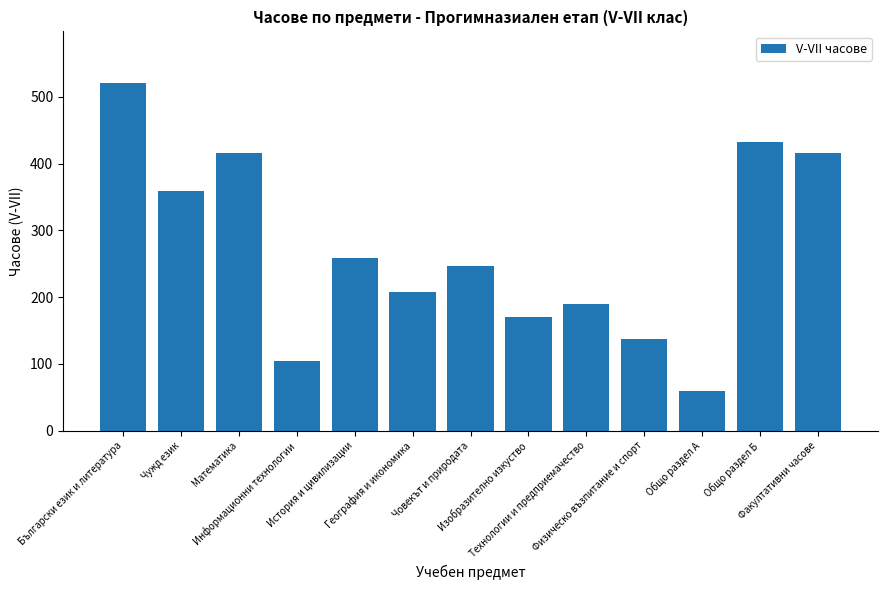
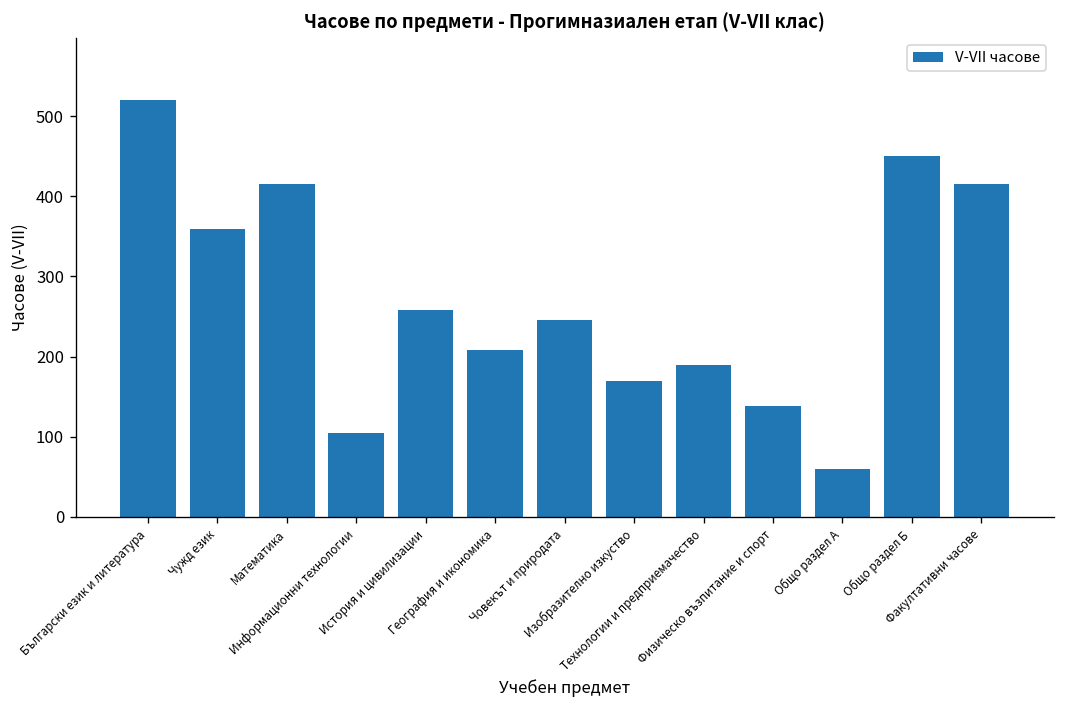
  {
    "Български език и литература": 520,
    "Чужд език": 360,
    "Математика": 420,
    "Информационни технологии": 100,
    "История и цивилизации": 260,
    "География и икономика": 210,
    "Човекът и природата": 250,
    "Изобразително изкуство": 170,
    "Технологии и предприемачество": 190,
    "Физическо възпитание и спорт": 140,
    "Общо раздел А": 60,
-   "Общо раздел Б": 430,
+   "Общо раздел Б": 450,
    "Факултативни часове": 420
  }
